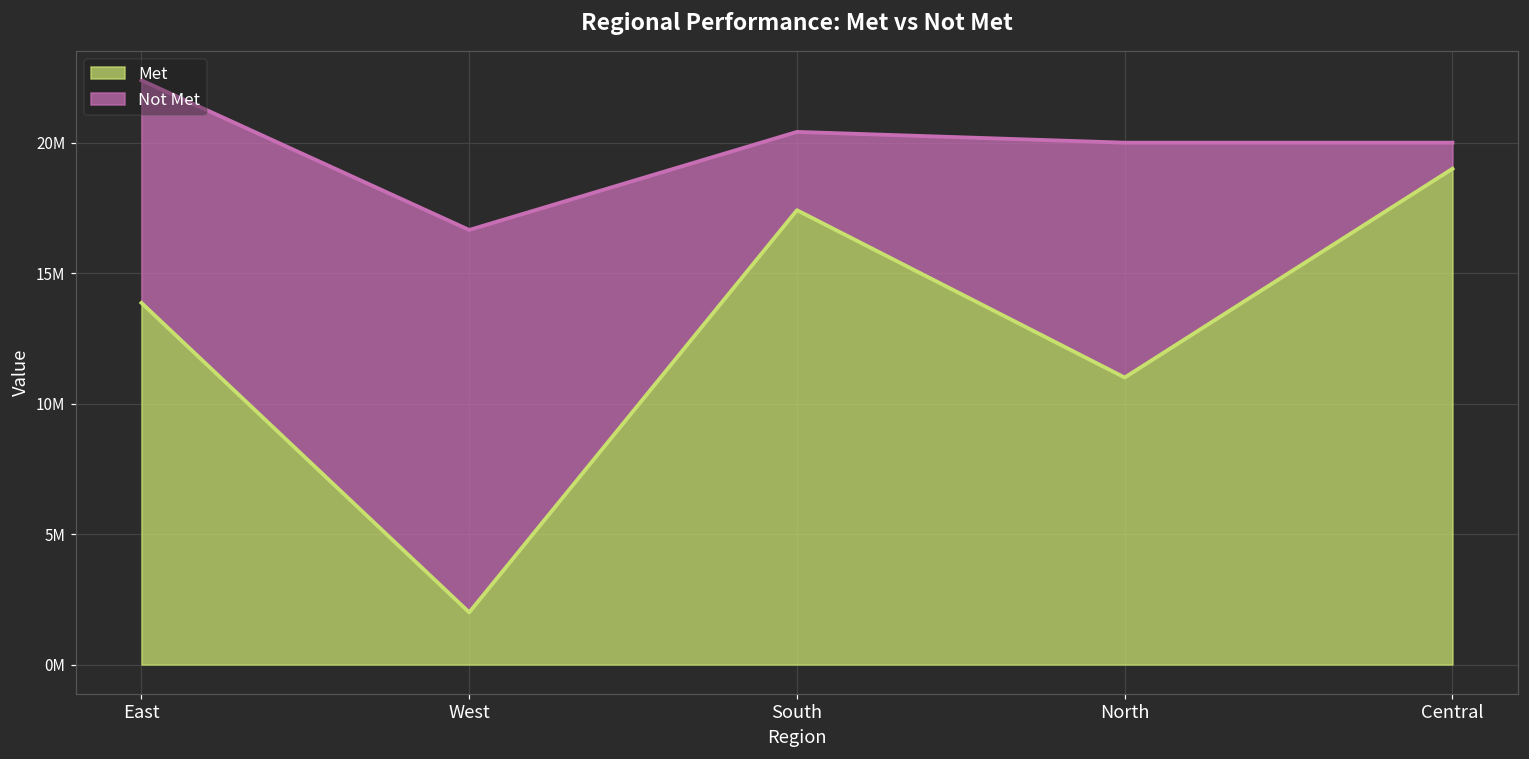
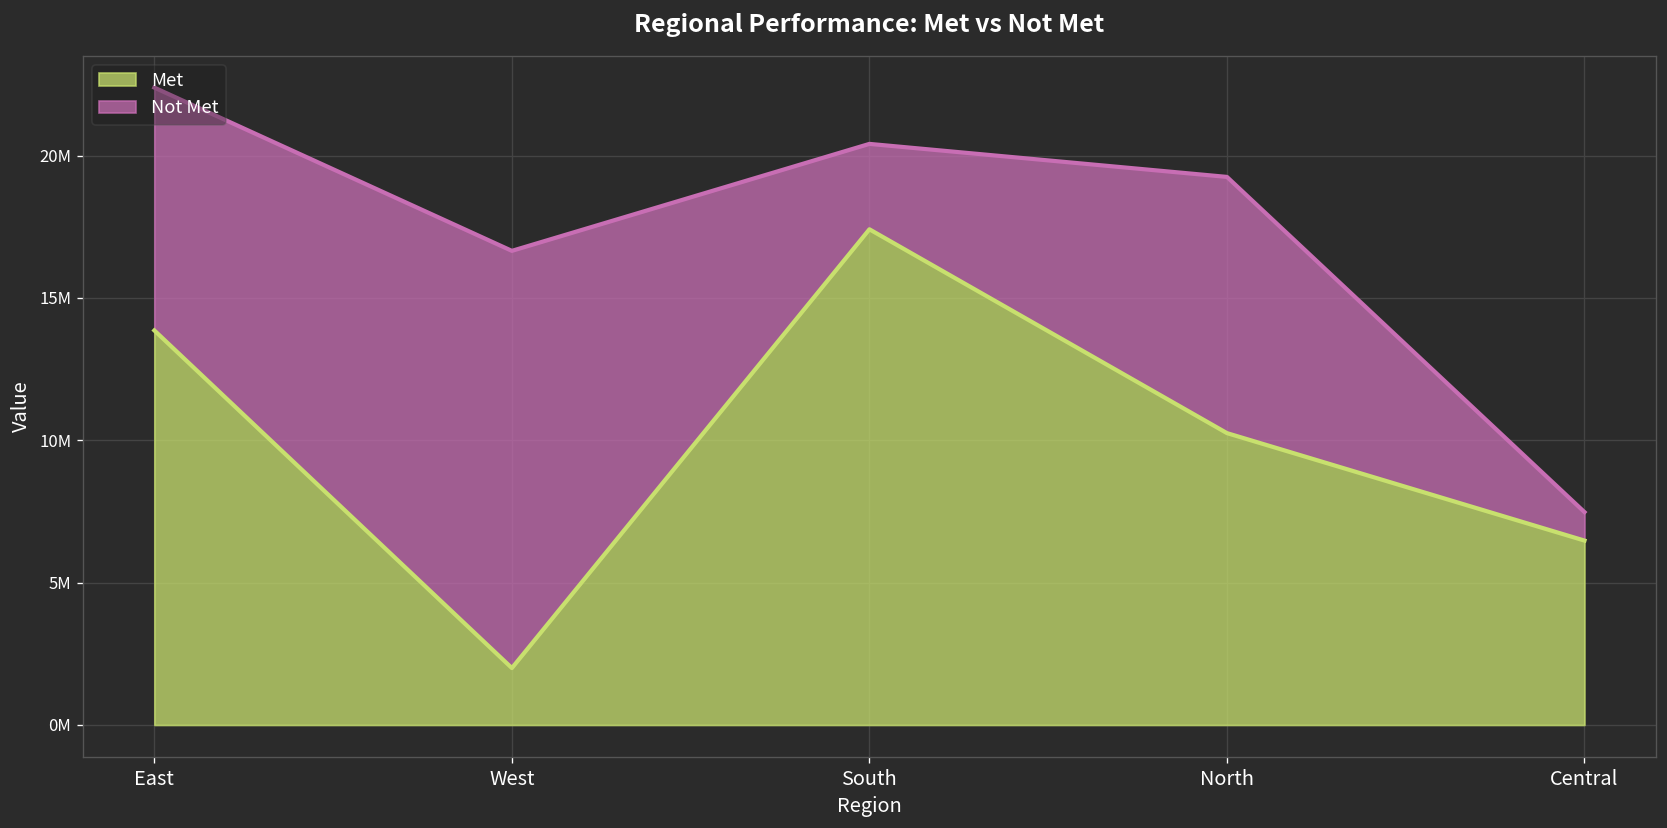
  {
    "Met": {
      "East": 13900000,
      "West": 2000000,
      "South": 17400000,
-     "North": 11000000,
-     "Central": 19000000
+     "North": 10300000,
+     "Central": 6500000
    },
    "Not Met": {
      "West": 14700000,
      "South": 3000000,
      "North": 9000000,
      "Central": 1000000
    }
  }
